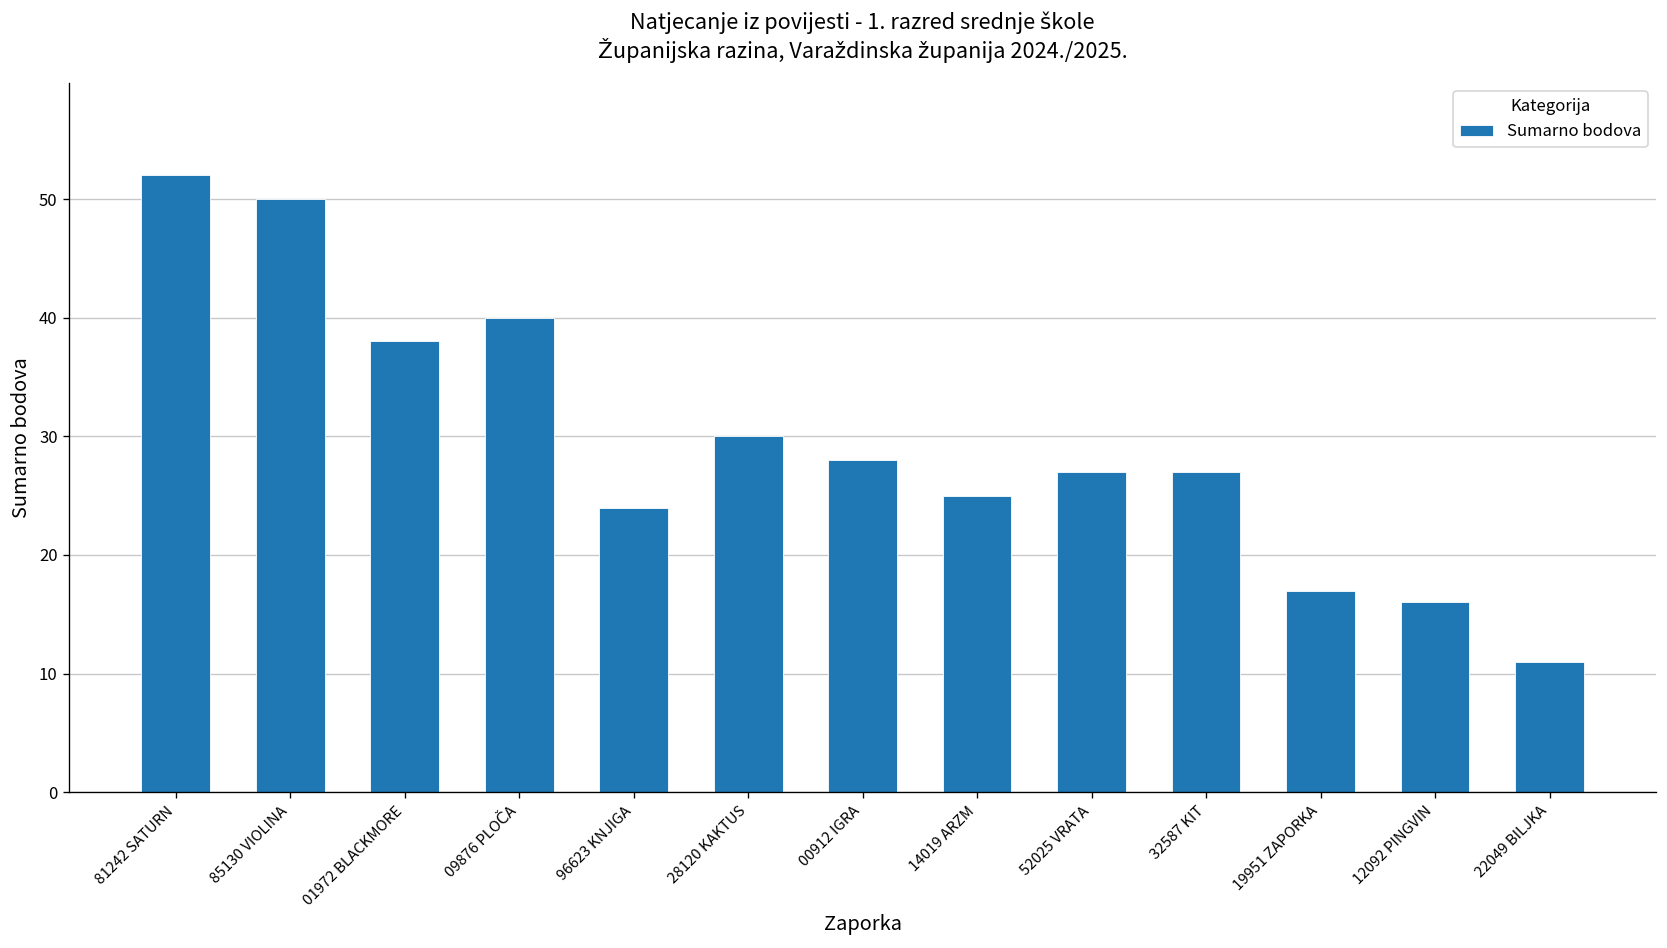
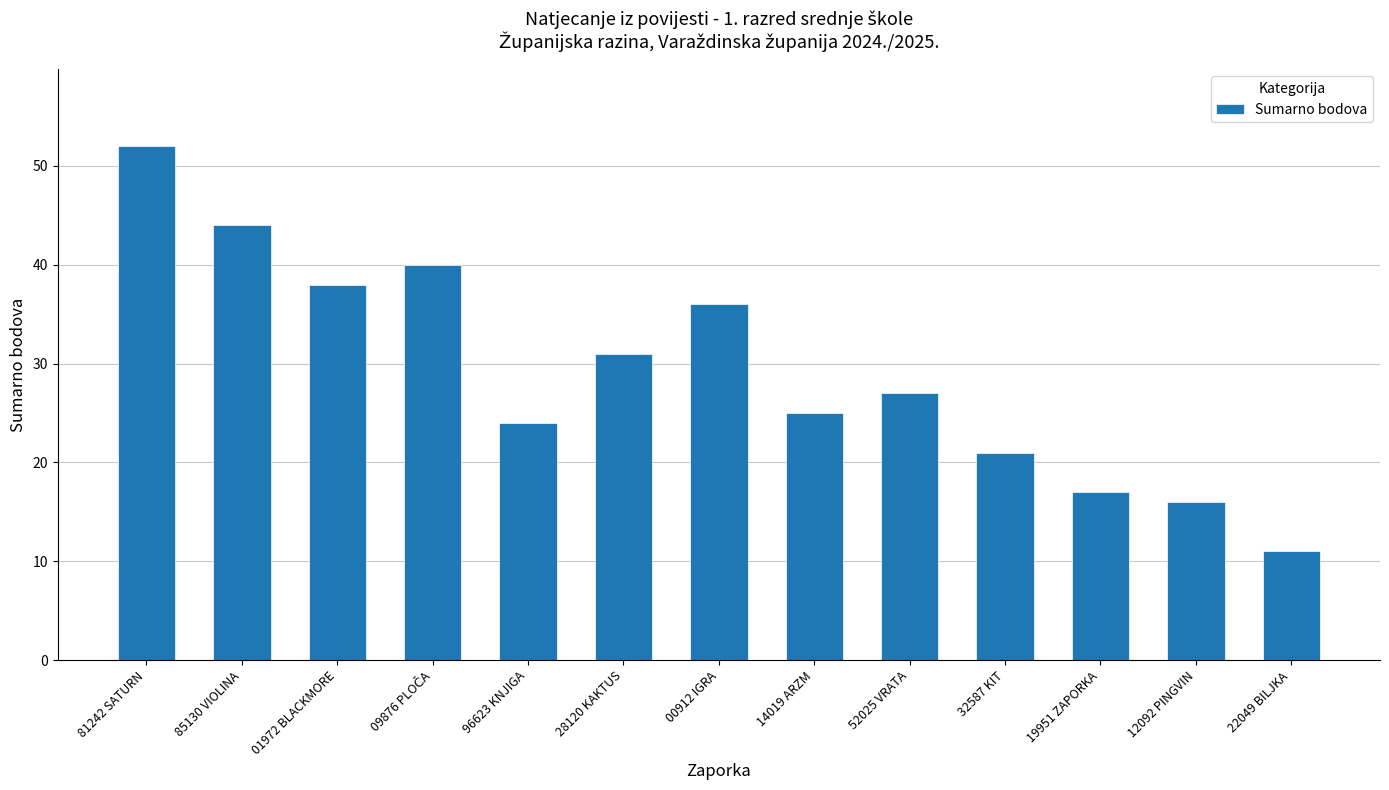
  {
    "81242 SATURN": 52,
-   "85130 VIOLINA": 50,
+   "85130 VIOLINA": 44,
    "01972 BLACKMORE": 38,
    "09876 PLOČA": 40,
    "96623 KNJIGA": 24,
-   "28120 KAKTUS": 30,
-   "00912 IGRA": 28,
+   "28120 KAKTUS": 31,
+   "00912 IGRA": 36,
    "14019 ARZM": 25,
    "52025 VRATA": 27,
-   "32587 KIT": 27,
+   "32587 KIT": 21,
    "19951 ZAPORKA": 17,
    "12092 PINGVIN": 16,
    "22049 BILJKA": 11
  }
